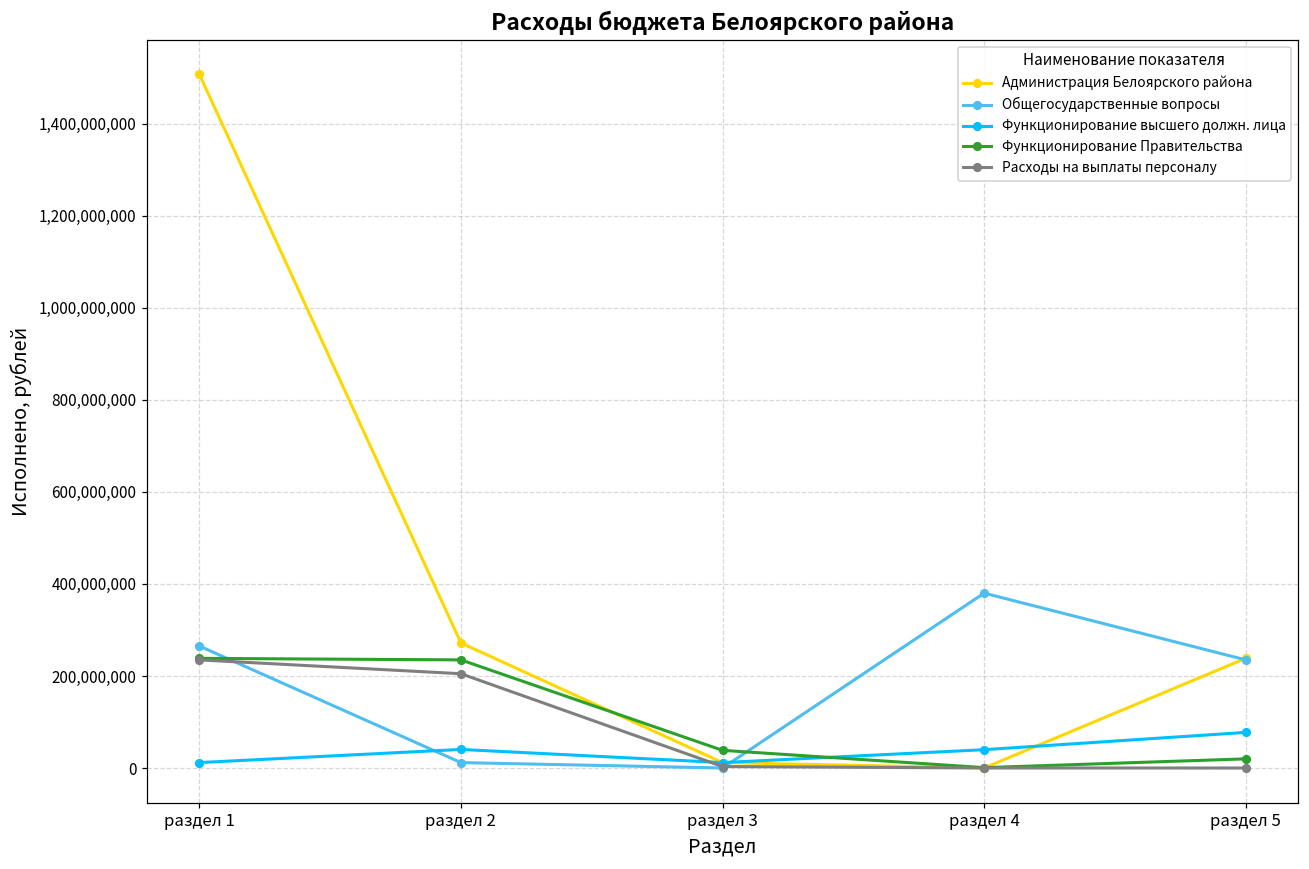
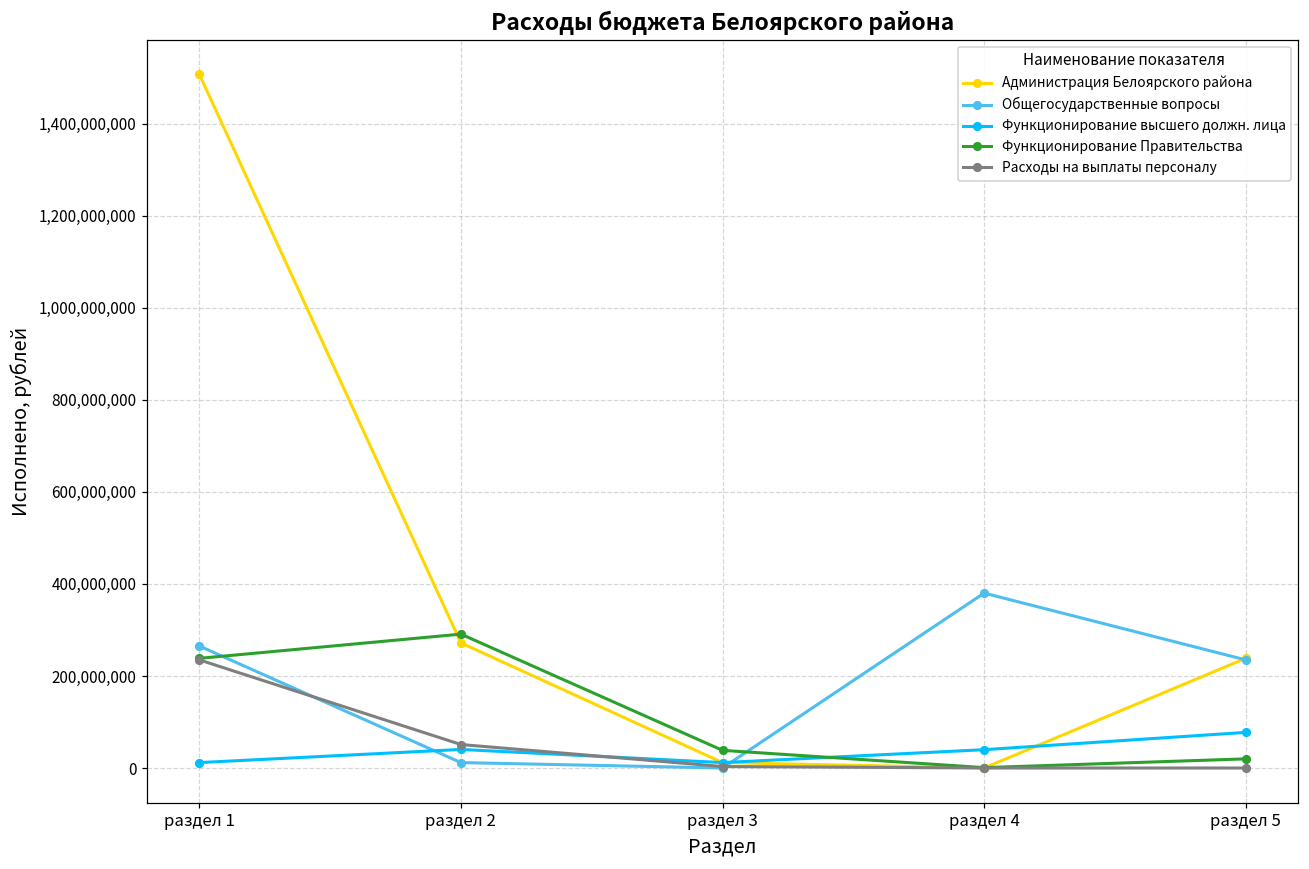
  {
    "Администрация Белоярского района": {
      "раздел 1": "1,510,000,000",
      "раздел 2": "270,000,000"
    },
    "Общегосударственные вопросы": {
      "раздел 1": "270,000,000",
      "раздел 2": "10,000,000",
      "раздел 4": "380,000,000"
    },
    "Функционирование высшего должн. лица": {
      "раздел 1": "10,000,000",
      "раздел 2": "40,000,000",
      "раздел 4": "40,000,000",
      "раздел 5": "80,000,000"
    },
    "Функционирование Правительства": {
-     "раздел 2": "230,000,000",
+     "раздел 2": "290,000,000",
      "раздел 3": "40,000,000",
      "раздел 5": "20,000,000"
    },
    "Расходы на выплаты персоналу": {
-     "раздел 2": "200,000,000",
+     "раздел 2": "50,000,000",
      "раздел 5": "0"
    }
  }
